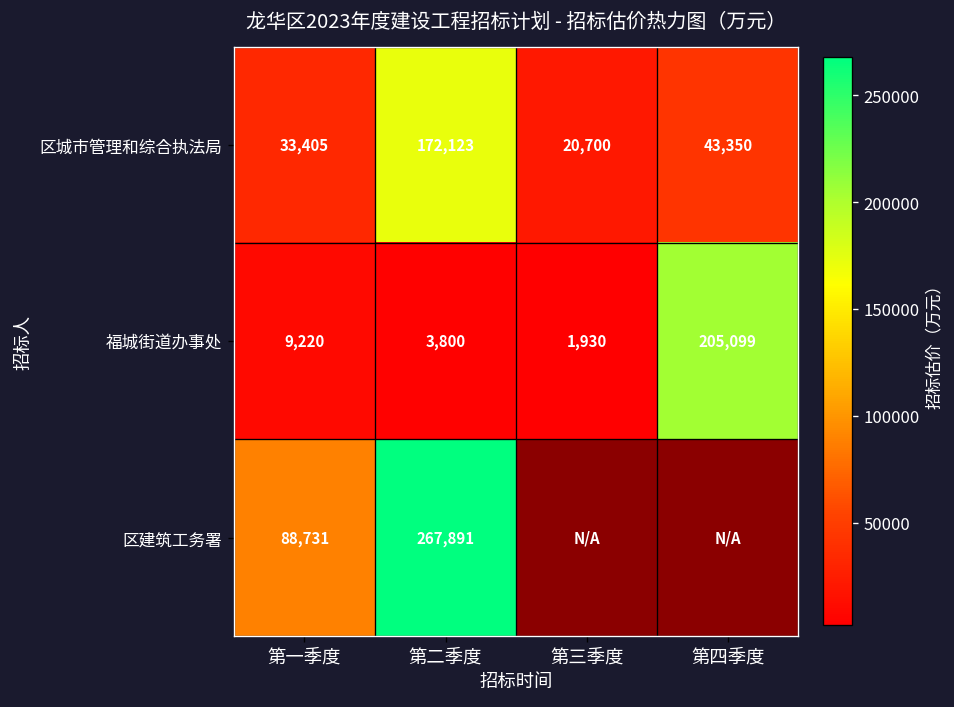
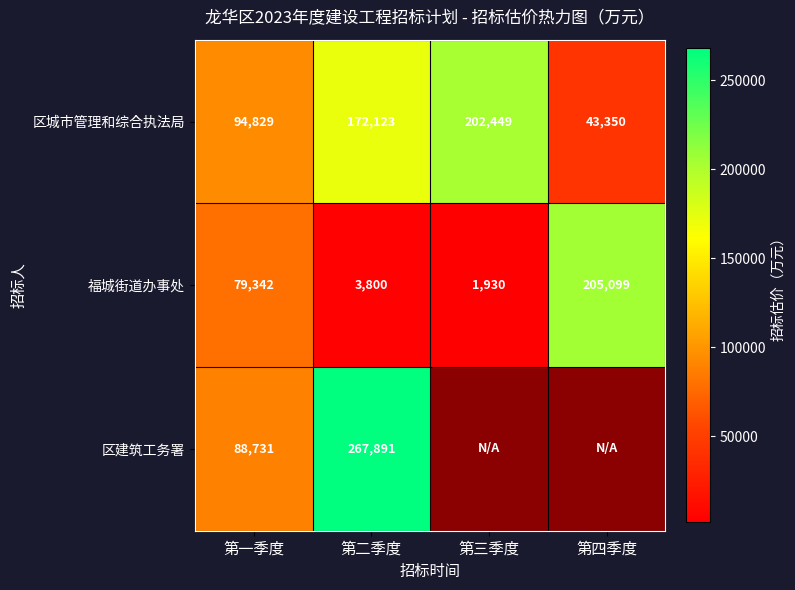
  {
    "区城市管理和综合执法局": {
-     "第一季度": "33,405",
+     "第一季度": "94,829",
      "第二季度": "172,123",
-     "第三季度": "20,700",
+     "第三季度": "202,449",
      "第四季度": "43,350"
    },
    "福城街道办事处": {
-     "第一季度": "9,220",
+     "第一季度": "79,342",
      "第二季度": "3,800",
      "第三季度": "1,930",
      "第四季度": "205,099"
    },
    "区建筑工务署": {
      "第一季度": "88,731",
      "第二季度": "267,891"
    }
  }
